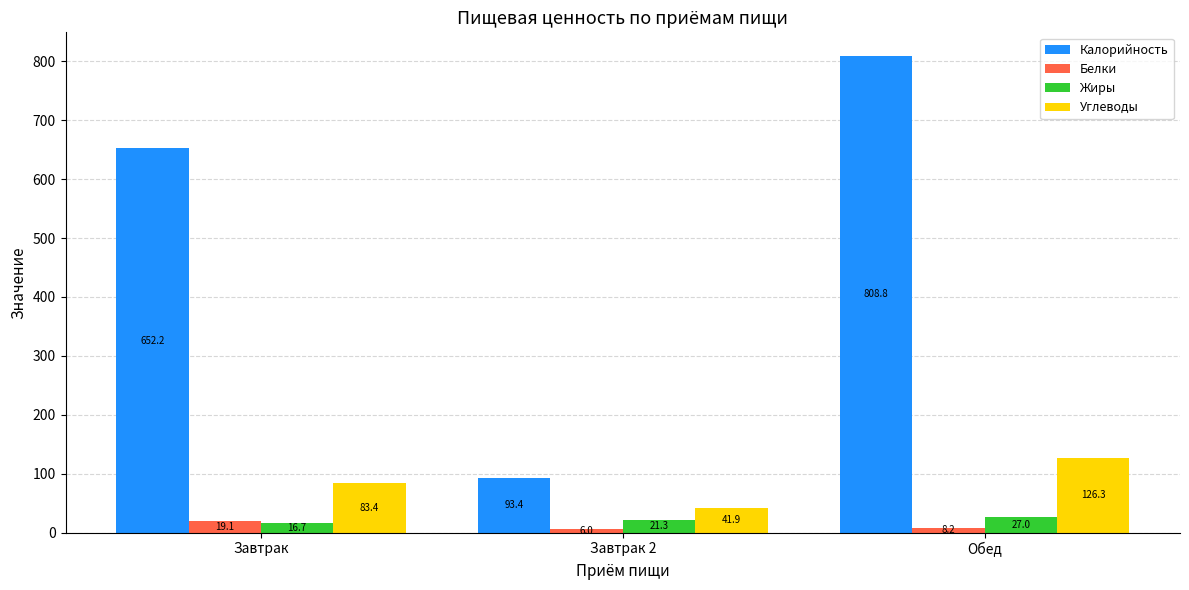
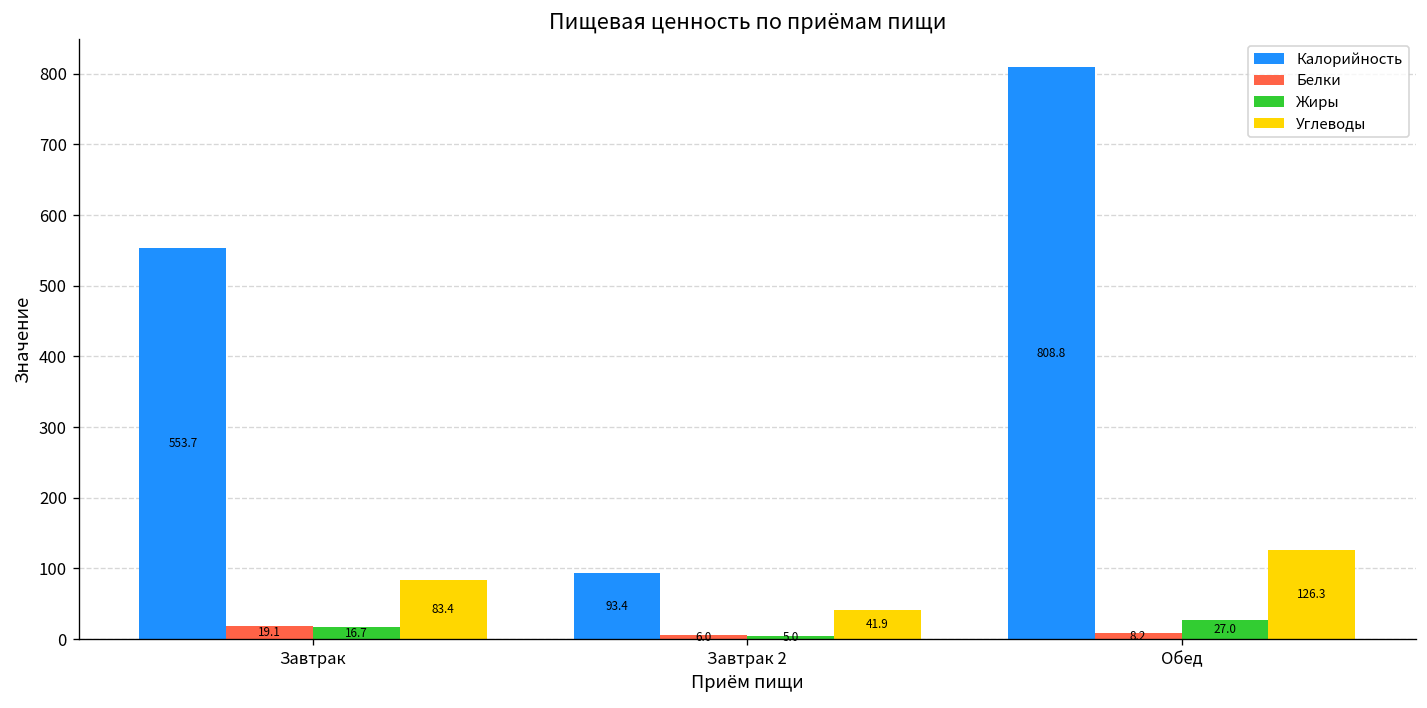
  {
    "Калорийность": {
-     "Завтрак": 652.2,
+     "Завтрак": 553.7,
      "Завтрак 2": 93.4,
      "Обед": 808.8
    },
    "Белки": {
      "Завтрак": 19.1,
      "Завтрак 2": 6.0,
      "Обед": 8.2
    },
    "Жиры": {
      "Завтрак": 16.7,
-     "Завтрак 2": 21.3,
+     "Завтрак 2": 5.0,
      "Обед": 27.0
    },
    "Углеводы": {
      "Завтрак": 83.4,
      "Завтрак 2": 41.9,
      "Обед": 126.3
    }
  }
